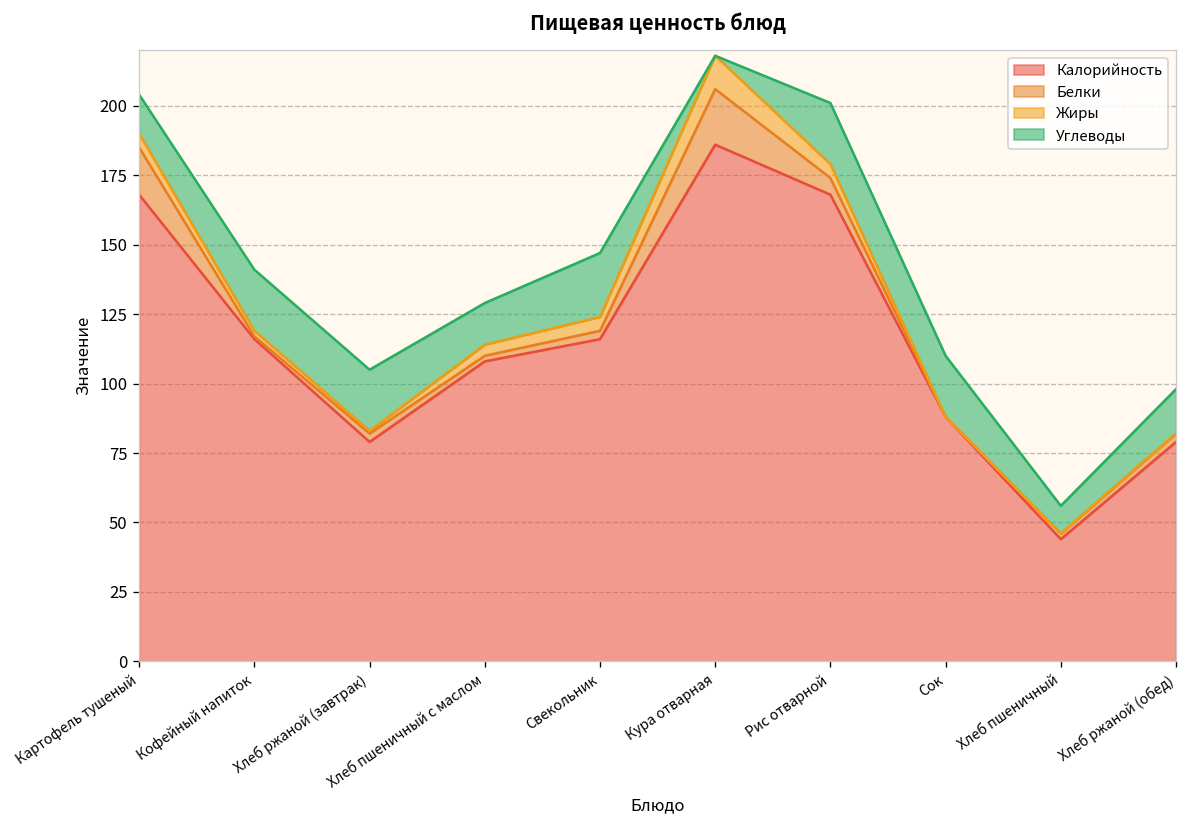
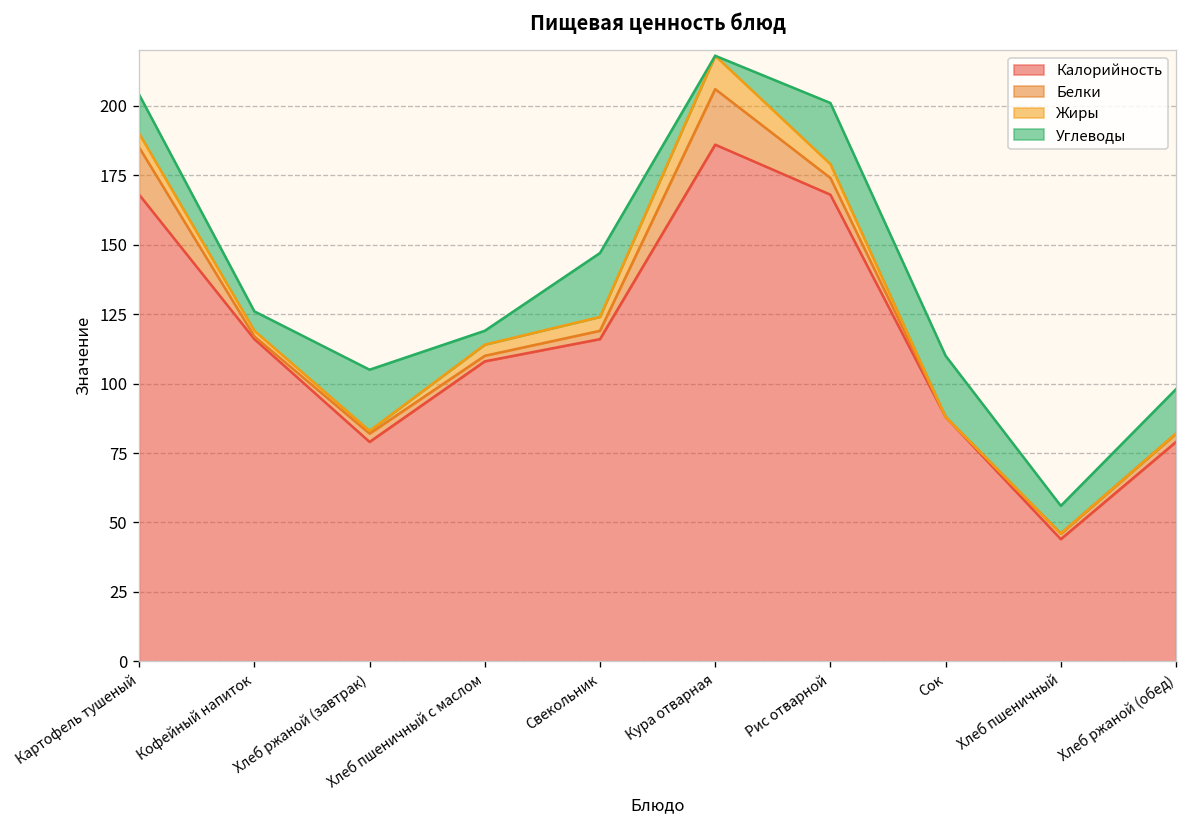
  {
    "Углеводы": {
      "Картофель тушеный": 14,
-     "Кофейный напиток": 22,
+     "Кофейный напиток": 7,
      "Хлеб ржаной (завтрак)": 22,
-     "Хлеб пшеничный с маслом": 15,
+     "Хлеб пшеничный с маслом": 5,
      "Свекольник": 23,
      "Рис отварной": 22,
      "Сок": 22,
      "Хлеб пшеничный": 10,
      "Хлеб ржаной (обед)": 16
    }
  }
